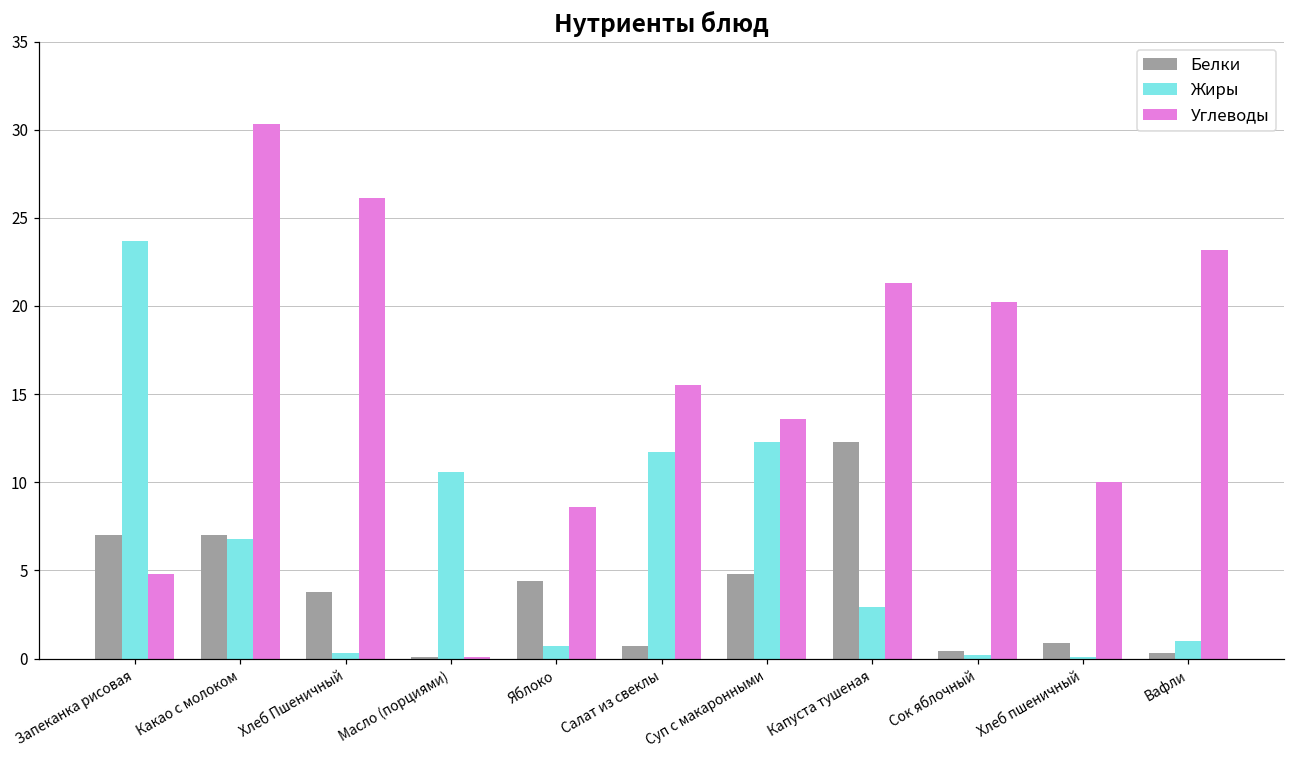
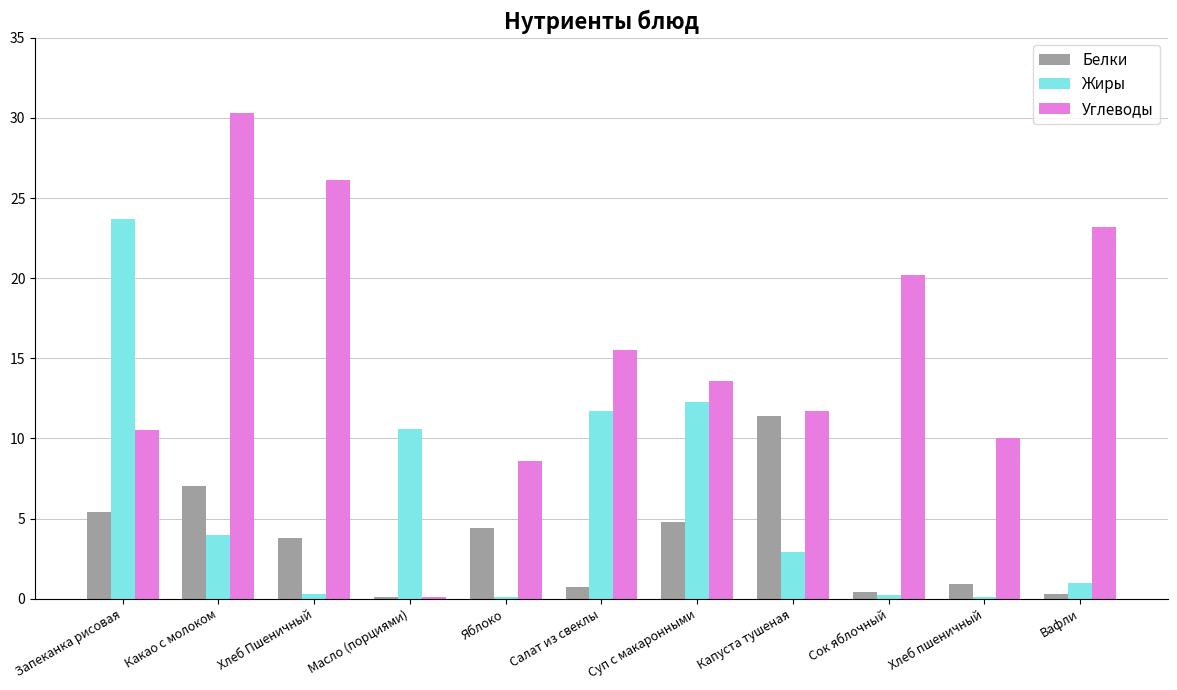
  {
    "Белки": {
-     "Запеканка рисовая": 7.0,
+     "Запеканка рисовая": 5.4,
      "Какао с молоком": 7.0,
      "Хлеб Пшеничный": 3.8,
      "Яблоко": 4.4,
      "Салат из свеклы": 0.7,
      "Суп с макаронными": 4.8,
-     "Капуста тушеная": 12.3,
+     "Капуста тушеная": 11.4,
      "Сок яблочный": 0.4,
      "Хлеб пшеничный": 0.9,
      "Вафли": 0.3
    },
    "Жиры": {
      "Запеканка рисовая": 23.7,
-     "Какао с молоком": 6.8,
+     "Какао с молоком": 4.0,
      "Хлеб Пшеничный": 0.3,
      "Масло (порциями)": 10.6,
-     "Яблоко": 0.7,
+     "Яблоко": 0.1,
      "Салат из свеклы": 11.7,
      "Суп с макаронными": 12.3,
      "Капуста тушеная": 2.9,
      "Сок яблочный": 0.2,
      "Вафли": 1.0
    },
    "Углеводы": {
-     "Запеканка рисовая": 4.8,
+     "Запеканка рисовая": 10.5,
      "Какао с молоком": 30.3,
      "Хлеб Пшеничный": 26.1,
      "Яблоко": 8.6,
      "Салат из свеклы": 15.5,
      "Суп с макаронными": 13.6,
-     "Капуста тушеная": 21.3,
+     "Капуста тушеная": 11.7,
      "Сок яблочный": 20.2,
      "Хлеб пшеничный": 10.0,
      "Вафли": 23.2
    }
  }
